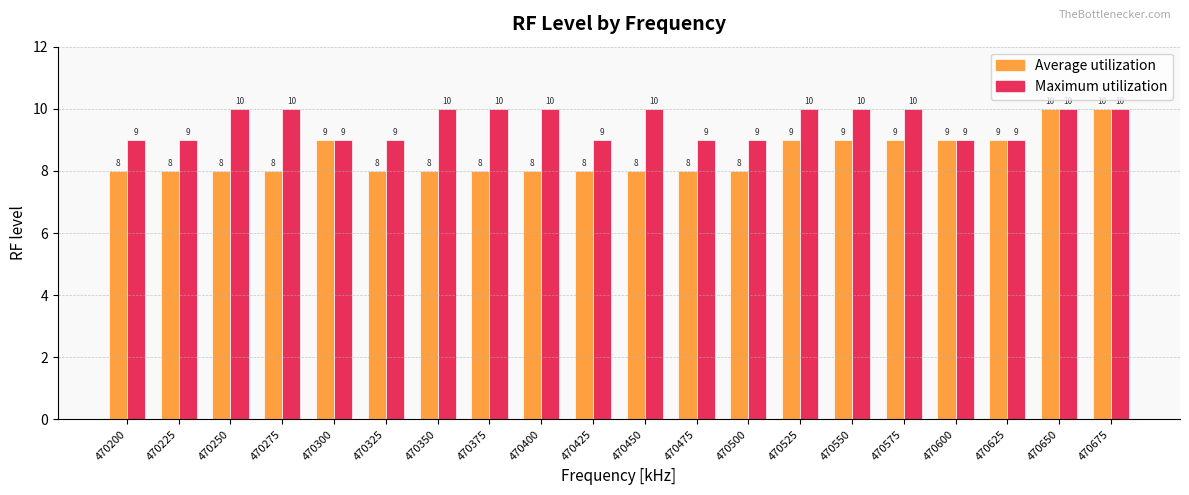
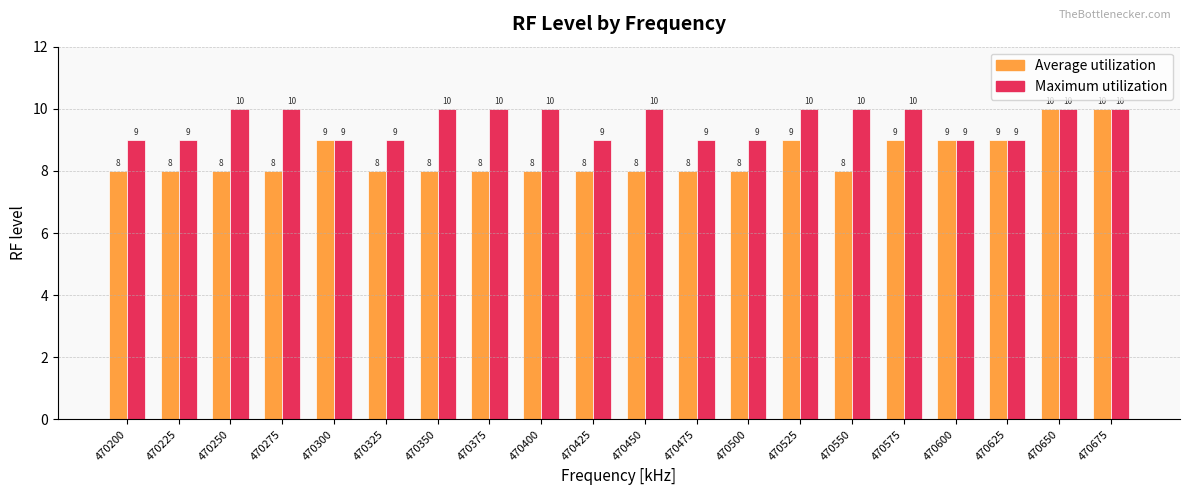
  {
    "Average utilization": {
      "470200": 8,
      "470225": 8,
      "470250": 8,
      "470275": 8,
      "470300": 9,
      "470325": 8,
      "470350": 8,
      "470375": 8,
      "470400": 8,
      "470425": 8,
      "470450": 8,
      "470475": 8,
      "470500": 8,
      "470525": 9,
-     "470550": 9,
+     "470550": 8,
      "470575": 9,
      "470600": 9,
      "470625": 9
    },
    "Maximum utilization": {
      "470200": 9,
      "470225": 9,
      "470250": 10,
      "470275": 10,
      "470300": 9,
      "470325": 9,
      "470350": 10,
      "470375": 10,
      "470400": 10,
      "470425": 9,
      "470450": 10,
      "470475": 9,
      "470500": 9,
      "470525": 10,
      "470550": 10,
      "470575": 10,
      "470600": 9,
      "470625": 9
    }
  }
